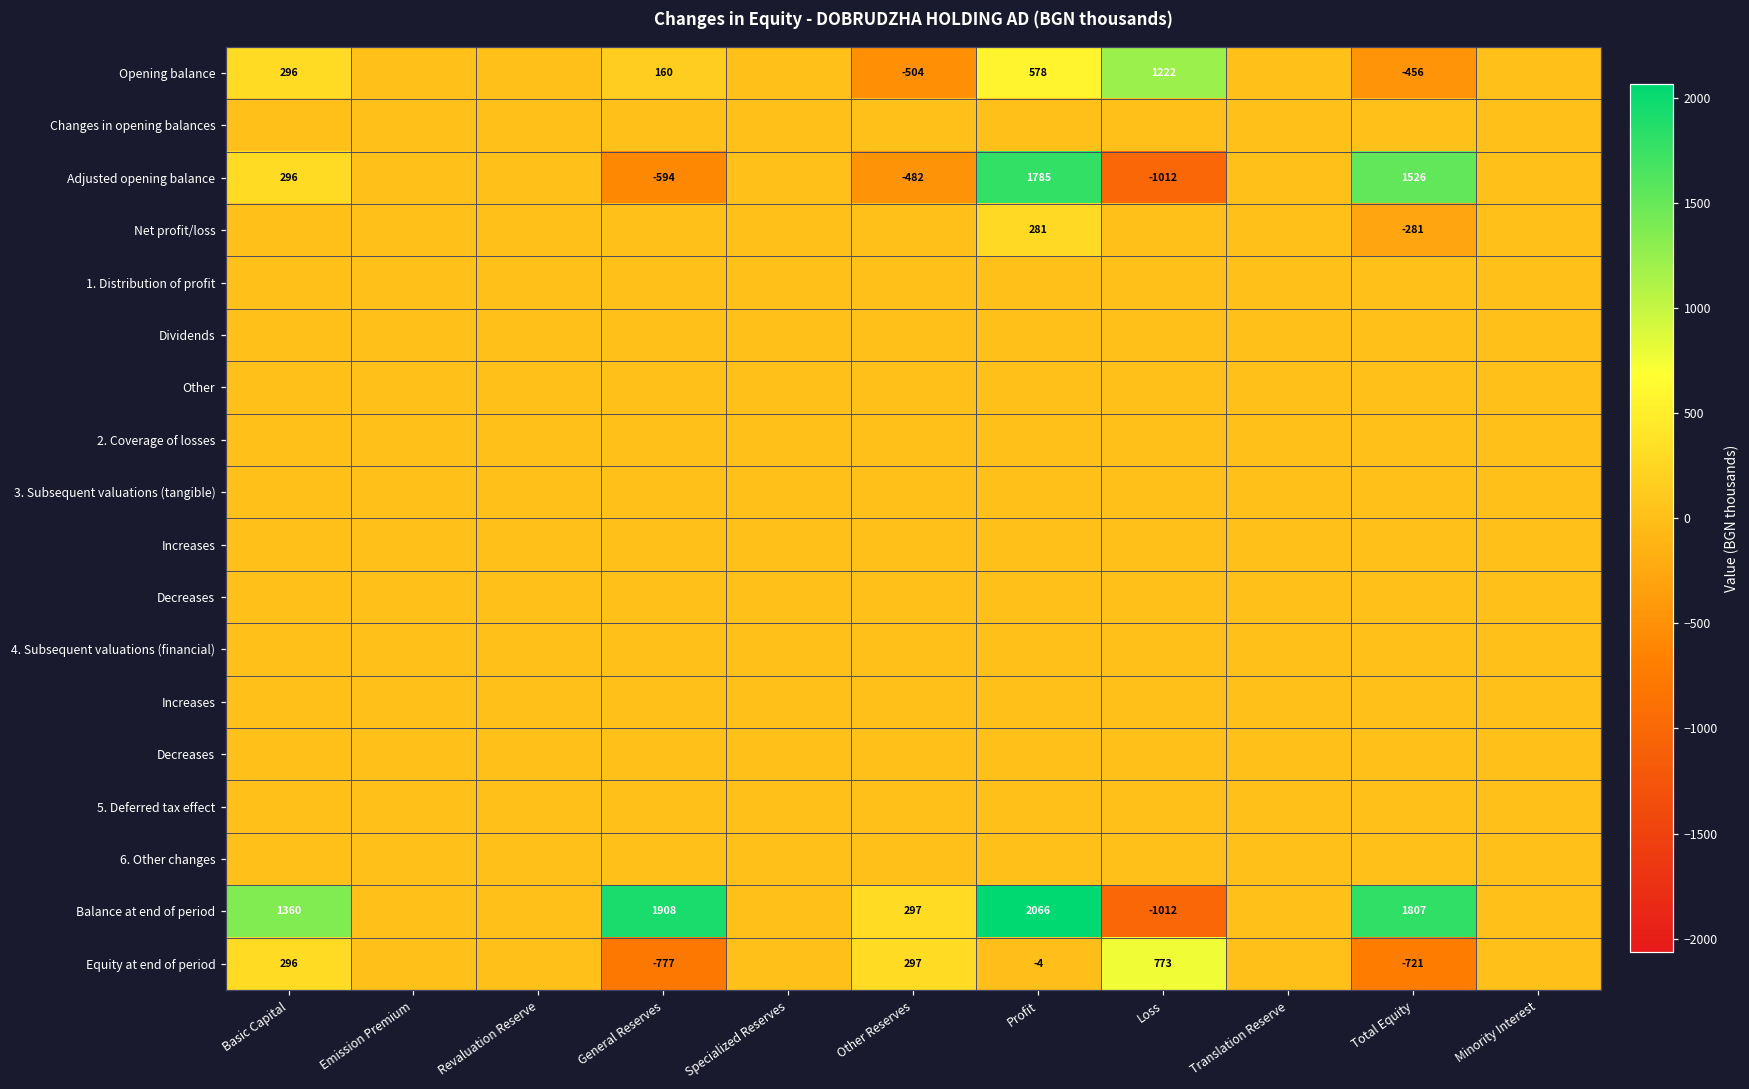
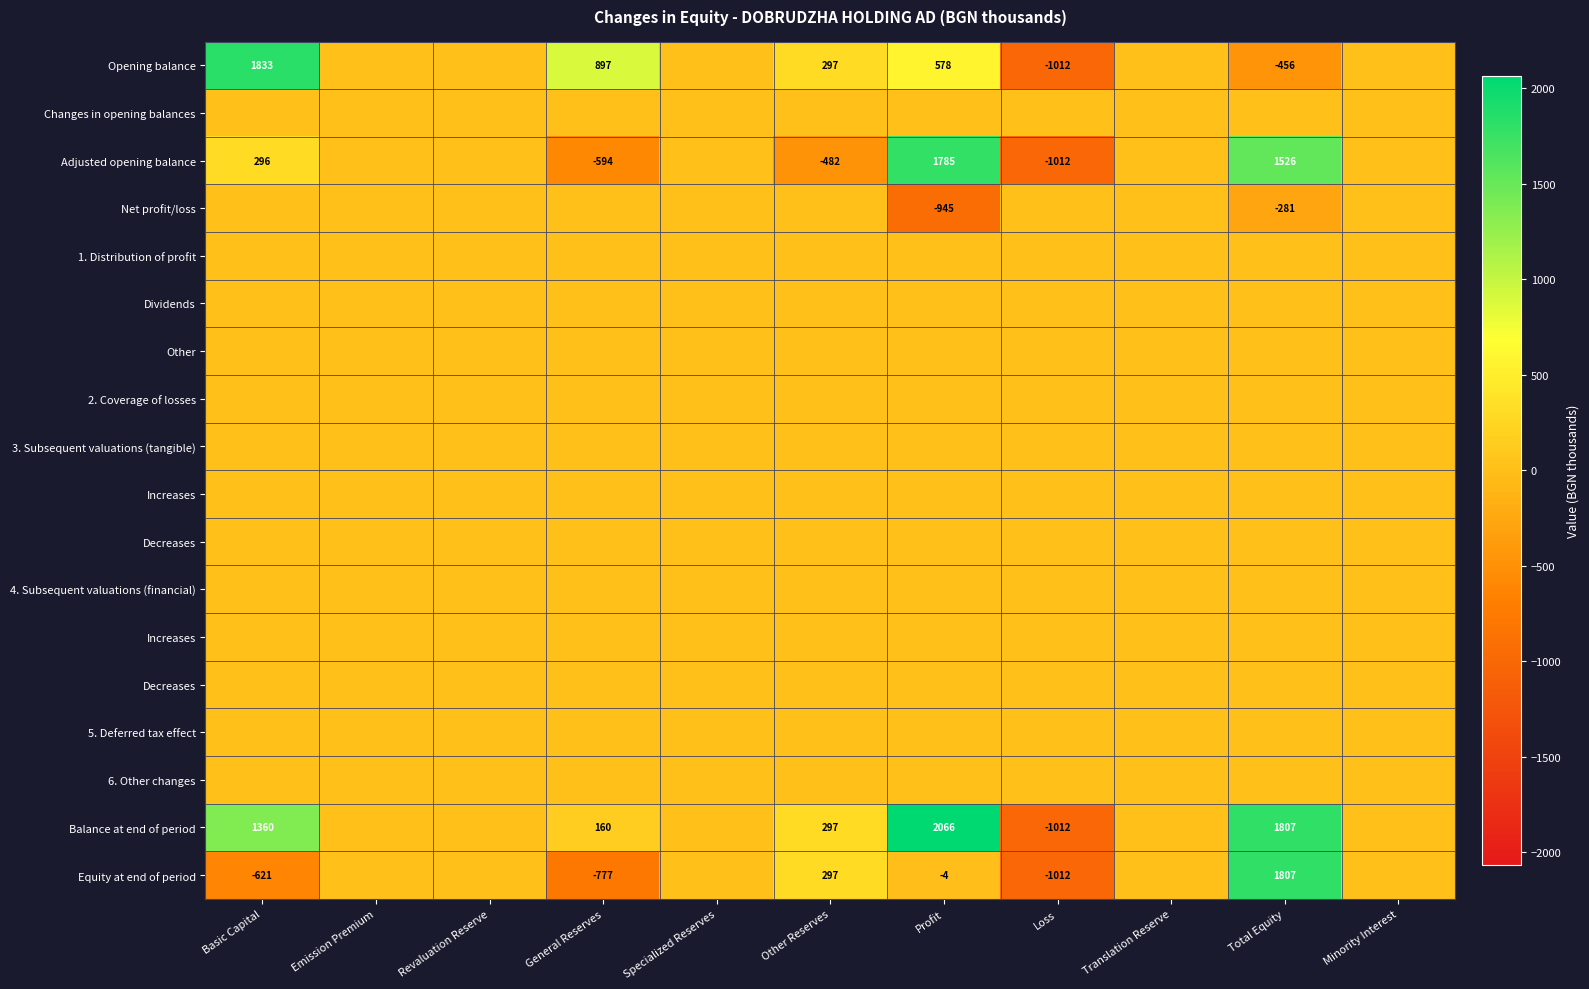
  {
    "Opening balance": {
-     "Basic Capital": 296,
-     "General Reserves": 160,
-     "Other Reserves": -504,
+     "Basic Capital": 1833,
+     "General Reserves": 897,
+     "Other Reserves": 297,
      "Profit": 578,
-     "Loss": 1222,
+     "Loss": -1012,
      "Total Equity": -456
    },
    "Adjusted opening balance": {
      "Basic Capital": 296,
      "General Reserves": -594,
      "Other Reserves": -482,
      "Profit": 1785,
      "Loss": -1012,
      "Total Equity": 1526
    },
    "Net profit/loss": {
-     "Profit": 281,
+     "Profit": -945,
      "Total Equity": -281
    },
    "Balance at end of period": {
      "Basic Capital": 1360,
-     "General Reserves": 1908,
+     "General Reserves": 160,
      "Other Reserves": 297,
      "Profit": 2066,
      "Loss": -1012,
      "Total Equity": 1807
    },
    "Equity at end of period": {
-     "Basic Capital": 296,
+     "Basic Capital": -621,
      "General Reserves": -777,
      "Other Reserves": 297,
      "Profit": -4,
-     "Loss": 773,
-     "Total Equity": -721
+     "Loss": -1012,
+     "Total Equity": 1807
    }
  }
